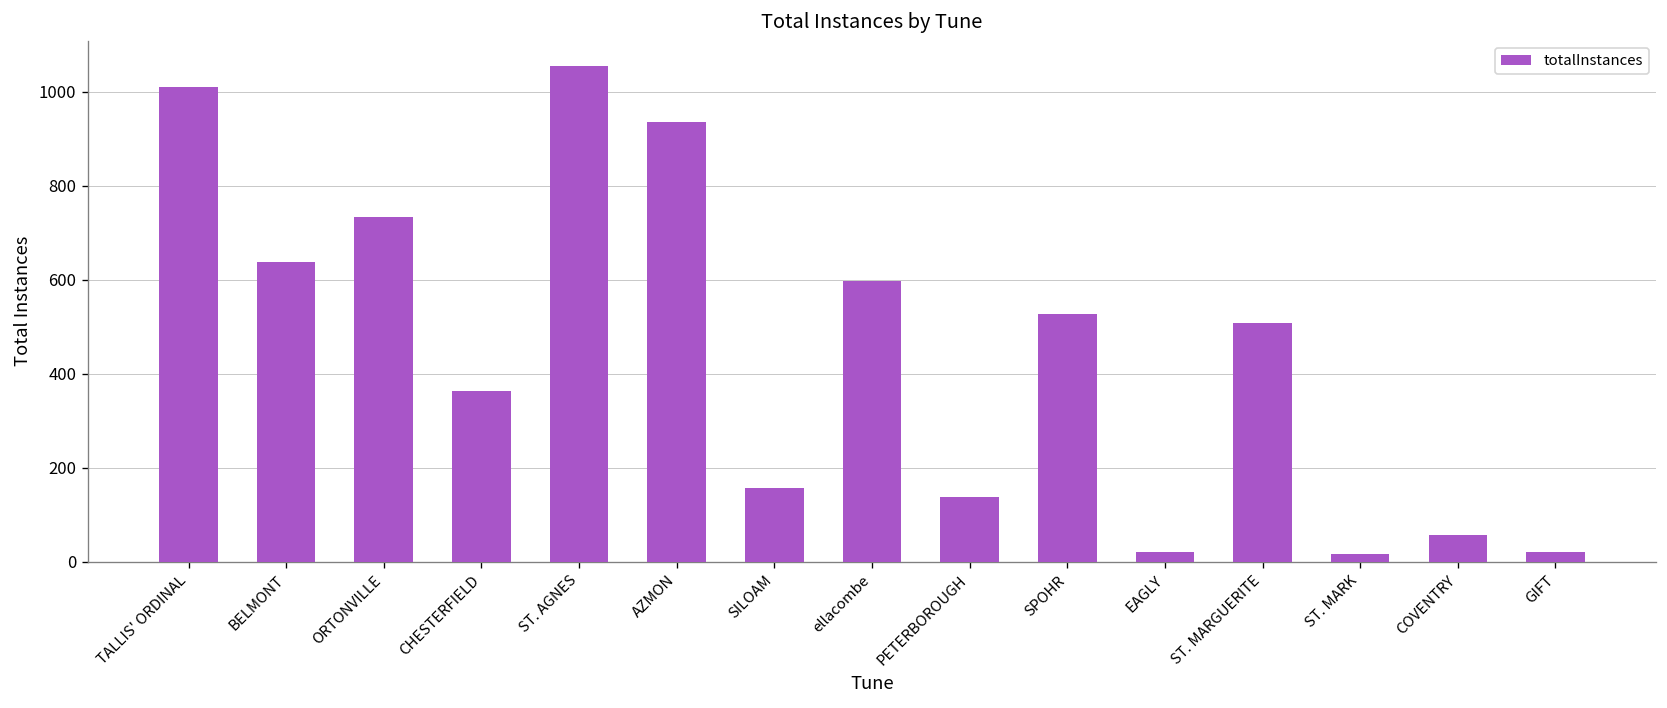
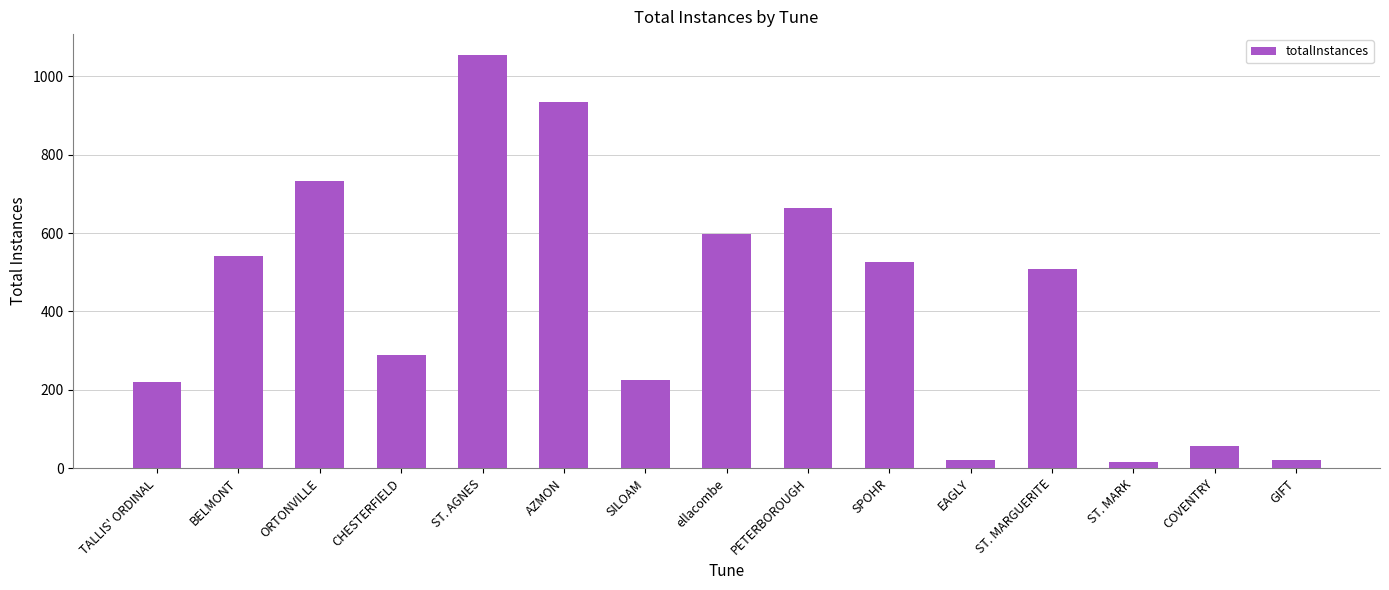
  {
-   "TALLIS' ORDINAL": 1010,
-   "BELMONT": 640,
+   "TALLIS' ORDINAL": 220,
+   "BELMONT": 540,
    "ORTONVILLE": 730,
-   "CHESTERFIELD": 360,
+   "CHESTERFIELD": 290,
    "ST. AGNES": 1060,
    "AZMON": 940,
-   "SILOAM": 160,
+   "SILOAM": 230,
    "ellacombe": 600,
-   "PETERBOROUGH": 140,
+   "PETERBOROUGH": 670,
    "SPOHR": 530,
    "EAGLY": 20,
    "ST. MARGUERITE": 510,
    "ST. MARK": 20,
    "COVENTRY": 60,
    "GIFT": 20
  }
